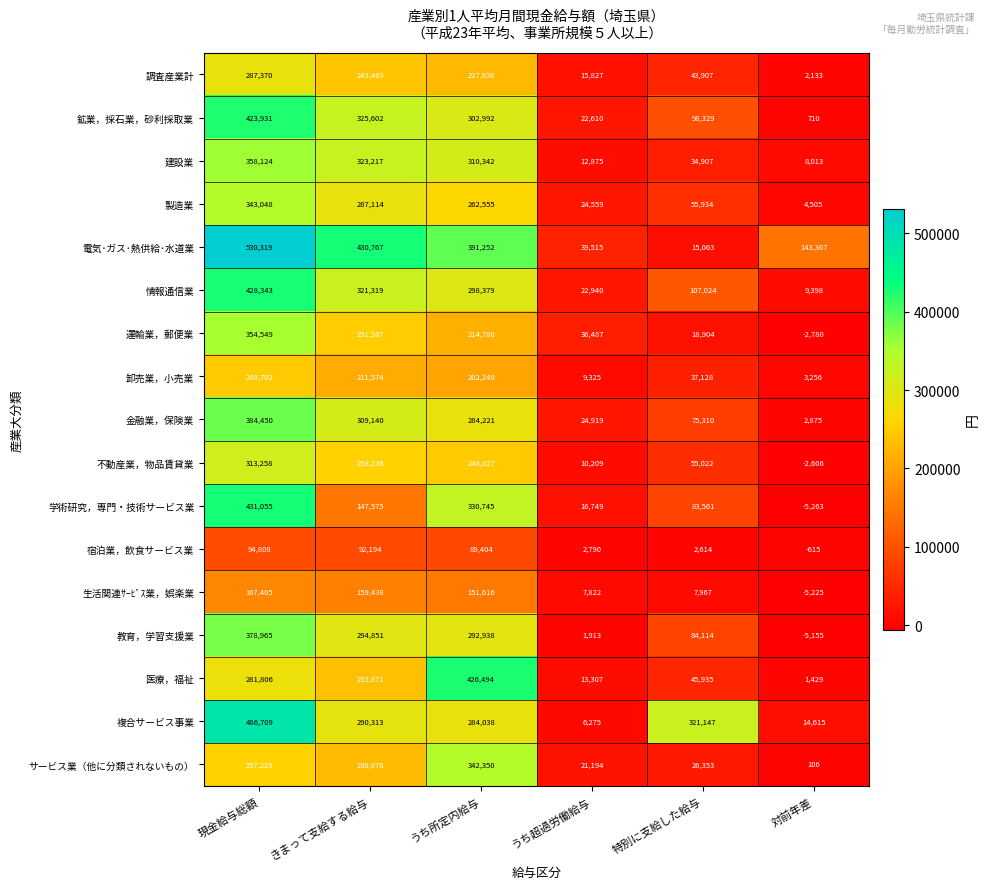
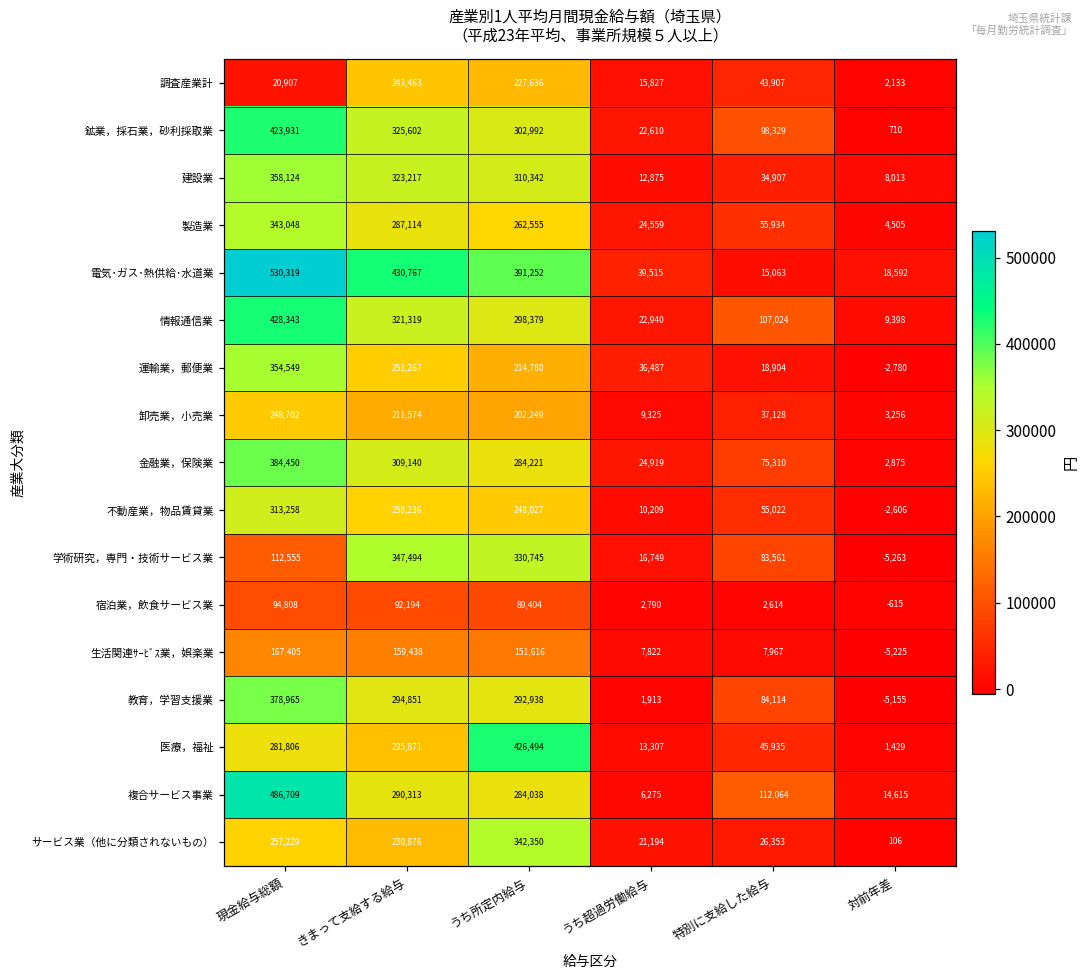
  {
    "調査産業計": {
-     "現金給与総額": "287,370",
+     "現金給与総額": "20,907",
      "きまって支給する給与": "243,463",
      "うち所定内給与": "227,636",
      "うち超過労働給与": "15,827",
      "特別に支給した給与": "43,907",
      "対前年差": "2,133"
    },
    "鉱業，採石業，砂利採取業": {
      "現金給与総額": "423,931",
      "きまって支給する給与": "325,602",
      "うち所定内給与": "302,992",
      "うち超過労働給与": "22,610",
      "特別に支給した給与": "98,329",
      "対前年差": "710"
    },
    "建設業": {
      "現金給与総額": "358,124",
      "きまって支給する給与": "323,217",
      "うち所定内給与": "310,342",
      "うち超過労働給与": "12,875",
      "特別に支給した給与": "34,907",
      "対前年差": "8,013"
    },
    "製造業": {
      "現金給与総額": "343,048",
      "きまって支給する給与": "287,114",
      "うち所定内給与": "262,555",
      "うち超過労働給与": "24,559",
      "特別に支給した給与": "55,934",
      "対前年差": "4,505"
    },
    "電気･ガス･熱供給･水道業": {
      "現金給与総額": "530,319",
      "きまって支給する給与": "430,767",
      "うち所定内給与": "391,252",
      "うち超過労働給与": "39,515",
      "特別に支給した給与": "15,063",
-     "対前年差": "143,367"
+     "対前年差": "18,592"
    },
    "情報通信業": {
      "現金給与総額": "428,343",
      "きまって支給する給与": "321,319",
      "うち所定内給与": "298,379",
      "うち超過労働給与": "22,940",
      "特別に支給した給与": "107,024",
      "対前年差": "9,398"
    },
    "運輸業，郵便業": {
      "現金給与総額": "354,549",
      "きまって支給する給与": "251,267",
      "うち所定内給与": "214,780",
      "うち超過労働給与": "36,487",
      "特別に支給した給与": "18,904",
      "対前年差": "-2,780"
    },
    "卸売業，小売業": {
      "現金給与総額": "248,702",
      "きまって支給する給与": "211,574",
      "うち所定内給与": "202,249",
      "うち超過労働給与": "9,325",
      "特別に支給した給与": "37,128",
      "対前年差": "3,256"
    },
    "金融業，保険業": {
      "現金給与総額": "384,450",
      "きまって支給する給与": "309,140",
      "うち所定内給与": "284,221",
      "うち超過労働給与": "24,919",
      "特別に支給した給与": "75,310",
      "対前年差": "2,875"
    },
    "不動産業，物品賃貸業": {
      "現金給与総額": "313,258",
      "きまって支給する給与": "258,236",
      "うち所定内給与": "248,027",
      "うち超過労働給与": "10,209",
      "特別に支給した給与": "55,022",
      "対前年差": "-2,606"
    },
    "学術研究，専門・技術サービス業": {
-     "現金給与総額": "431,055",
-     "きまって支給する給与": "147,575",
+     "現金給与総額": "112,555",
+     "きまって支給する給与": "347,494",
      "うち所定内給与": "330,745",
      "うち超過労働給与": "16,749",
      "特別に支給した給与": "83,561",
      "対前年差": "-5,263"
    },
    "宿泊業，飲食サービス業": {
      "現金給与総額": "94,808",
      "きまって支給する給与": "92,194",
      "うち所定内給与": "89,404",
      "うち超過労働給与": "2,790",
      "特別に支給した給与": "2,614",
      "対前年差": "-615"
    },
    "生活関連ｻｰﾋﾞｽ業，娯楽業": {
      "現金給与総額": "167,405",
      "きまって支給する給与": "159,438",
      "うち所定内給与": "151,616",
      "うち超過労働給与": "7,822",
      "特別に支給した給与": "7,967",
      "対前年差": "-5,225"
    },
    "教育，学習支援業": {
      "現金給与総額": "378,965",
      "きまって支給する給与": "294,851",
      "うち所定内給与": "292,938",
      "うち超過労働給与": "1,913",
      "特別に支給した給与": "84,114",
      "対前年差": "-5,155"
    },
    "医療，福祉": {
      "現金給与総額": "281,806",
      "きまって支給する給与": "235,871",
      "うち所定内給与": "426,494",
      "うち超過労働給与": "13,307",
      "特別に支給した給与": "45,935",
      "対前年差": "1,429"
    },
    "複合サービス事業": {
      "現金給与総額": "486,709",
      "きまって支給する給与": "290,313",
      "うち所定内給与": "284,038",
      "うち超過労働給与": "6,275",
-     "特別に支給した給与": "321,147",
+     "特別に支給した給与": "112,064",
      "対前年差": "14,615"
    },
    "サービス業（他に分類されないもの）": {
      "現金給与総額": "257,229",
      "きまって支給する給与": "230,876",
      "うち所定内給与": "342,350",
      "うち超過労働給与": "21,194",
      "特別に支給した給与": "26,353",
      "対前年差": "106"
    }
  }
